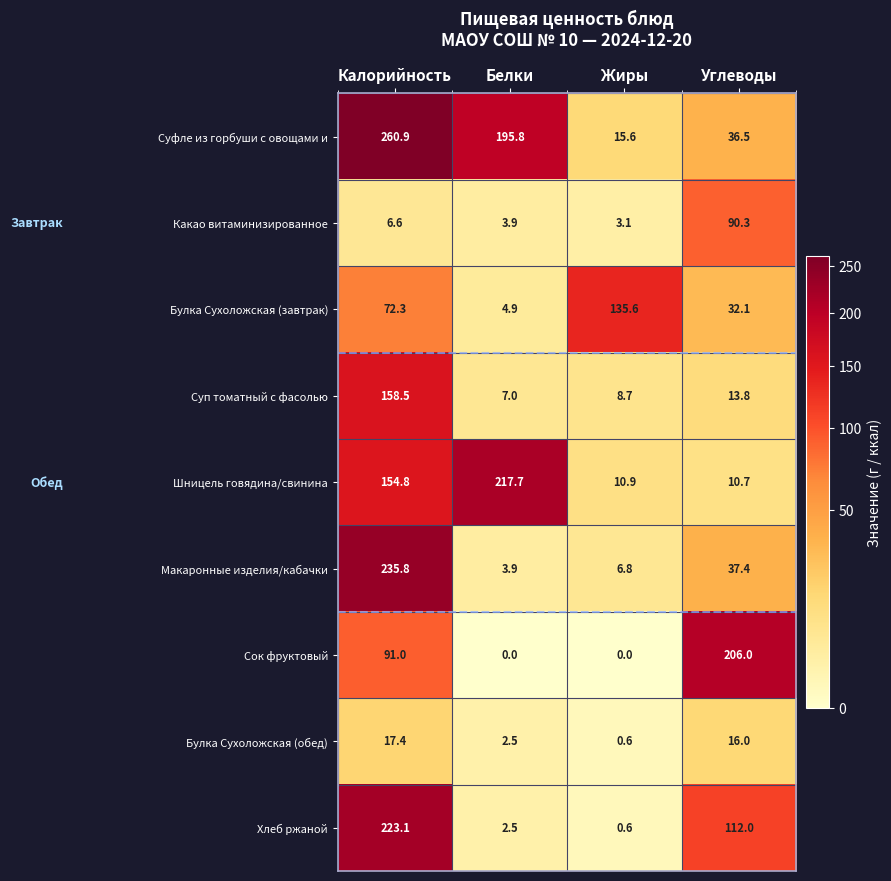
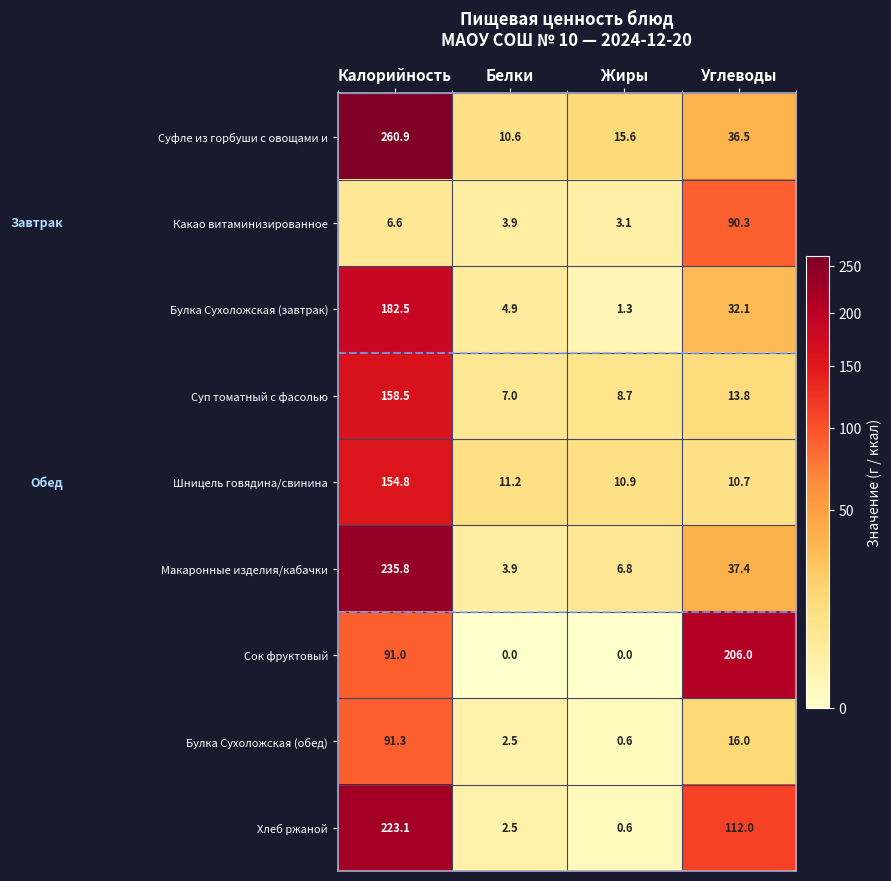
  {
    "Суфле из горбуши с овощами и": {
      "Калорийность": 260.9,
-     "Белки": 195.8,
+     "Белки": 10.6,
      "Жиры": 15.6,
      "Углеводы": 36.5
    },
    "Какао витаминизированное": {
      "Калорийность": 6.6,
      "Белки": 3.9,
      "Жиры": 3.1,
      "Углеводы": 90.3
    },
    "Булка Сухоложская (завтрак)": {
-     "Калорийность": 72.3,
+     "Калорийность": 182.5,
      "Белки": 4.9,
-     "Жиры": 135.6,
+     "Жиры": 1.3,
      "Углеводы": 32.1
    },
    "Суп томатный с фасолью": {
      "Калорийность": 158.5,
      "Белки": 7.0,
      "Жиры": 8.7,
      "Углеводы": 13.8
    },
    "Шницель говядина/свинина": {
      "Калорийность": 154.8,
-     "Белки": 217.7,
+     "Белки": 11.2,
      "Жиры": 10.9,
      "Углеводы": 10.7
    },
    "Макаронные изделия/кабачки": {
      "Калорийность": 235.8,
      "Белки": 3.9,
      "Жиры": 6.8,
      "Углеводы": 37.4
    },
    "Сок фруктовый": {
      "Калорийность": 91.0,
      "Белки": 0.0,
      "Жиры": 0.0,
      "Углеводы": 206.0
    },
    "Булка Сухоложская (обед)": {
-     "Калорийность": 17.4,
+     "Калорийность": 91.3,
      "Белки": 2.5,
      "Жиры": 0.6,
      "Углеводы": 16.0
    },
    "Хлеб ржаной": {
      "Калорийность": 223.1,
      "Белки": 2.5,
      "Жиры": 0.6,
      "Углеводы": 112.0
    }
  }
